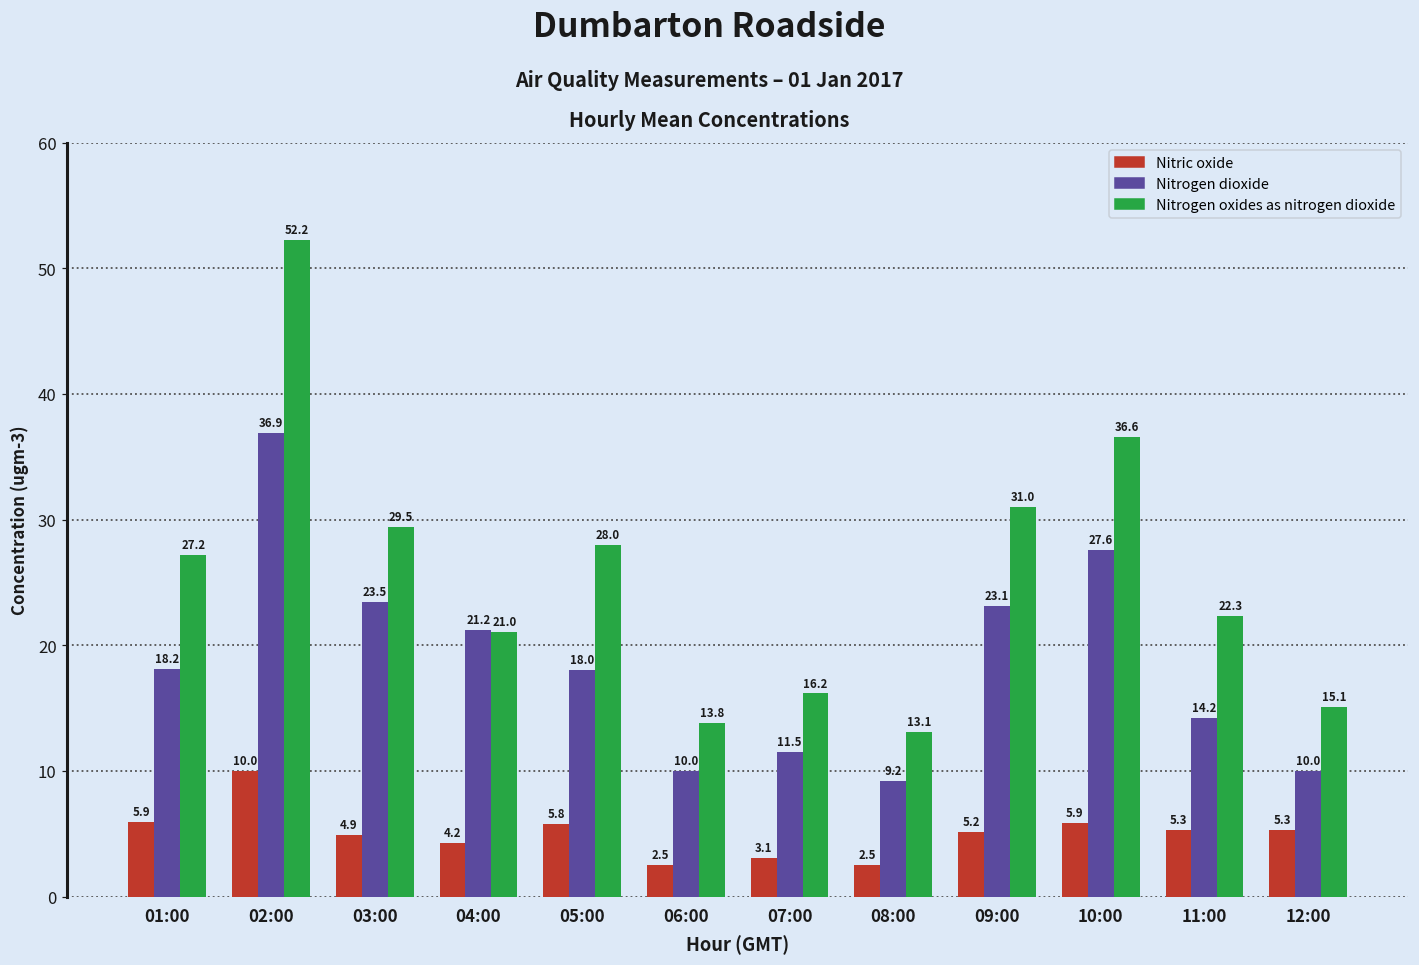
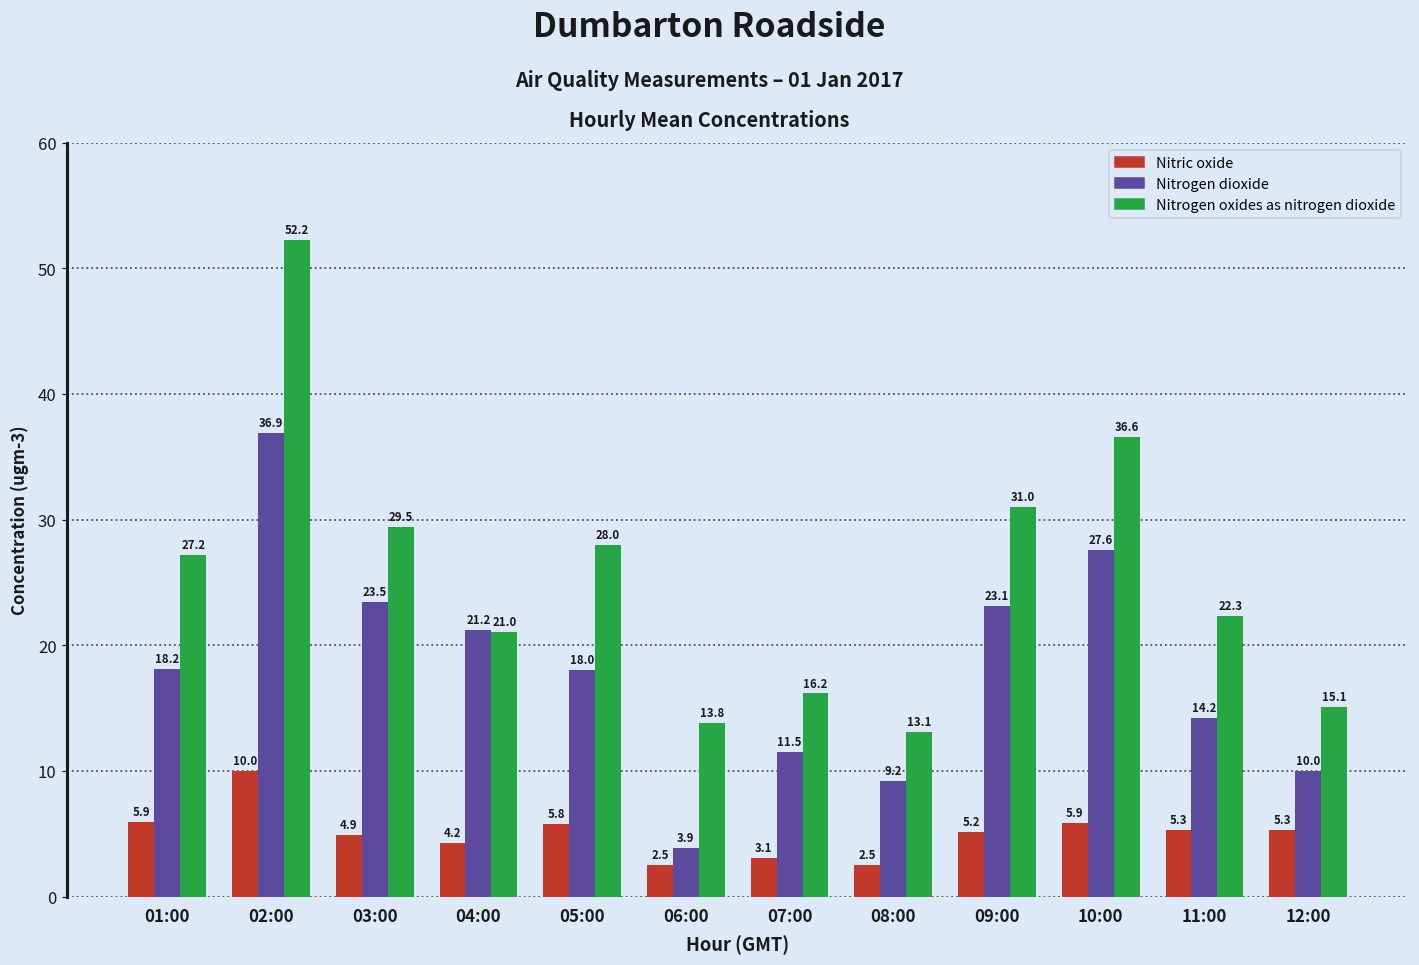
  {
    "Nitric oxide": {
      "01:00": 5.9,
      "02:00": 10.0,
      "03:00": 4.9,
      "04:00": 4.2,
      "05:00": 5.8,
      "06:00": 2.5,
      "07:00": 3.1,
      "08:00": 2.5,
      "09:00": 5.2,
      "10:00": 5.9,
      "11:00": 5.3,
      "12:00": 5.3
    },
    "Nitrogen dioxide": {
      "01:00": 18.2,
      "02:00": 36.9,
      "03:00": 23.5,
      "04:00": 21.2,
      "05:00": 18.0,
-     "06:00": 10.0,
+     "06:00": 3.9,
      "07:00": 11.5,
      "08:00": 9.2,
      "09:00": 23.1,
      "10:00": 27.6,
      "11:00": 14.2,
      "12:00": 10.0
    },
    "Nitrogen oxides as nitrogen dioxide": {
      "01:00": 27.2,
      "02:00": 52.2,
      "03:00": 29.5,
      "04:00": 21.0,
      "05:00": 28.0,
      "06:00": 13.8,
      "07:00": 16.2,
      "08:00": 13.1,
      "09:00": 31.0,
      "10:00": 36.6,
      "11:00": 22.3,
      "12:00": 15.1
    }
  }
